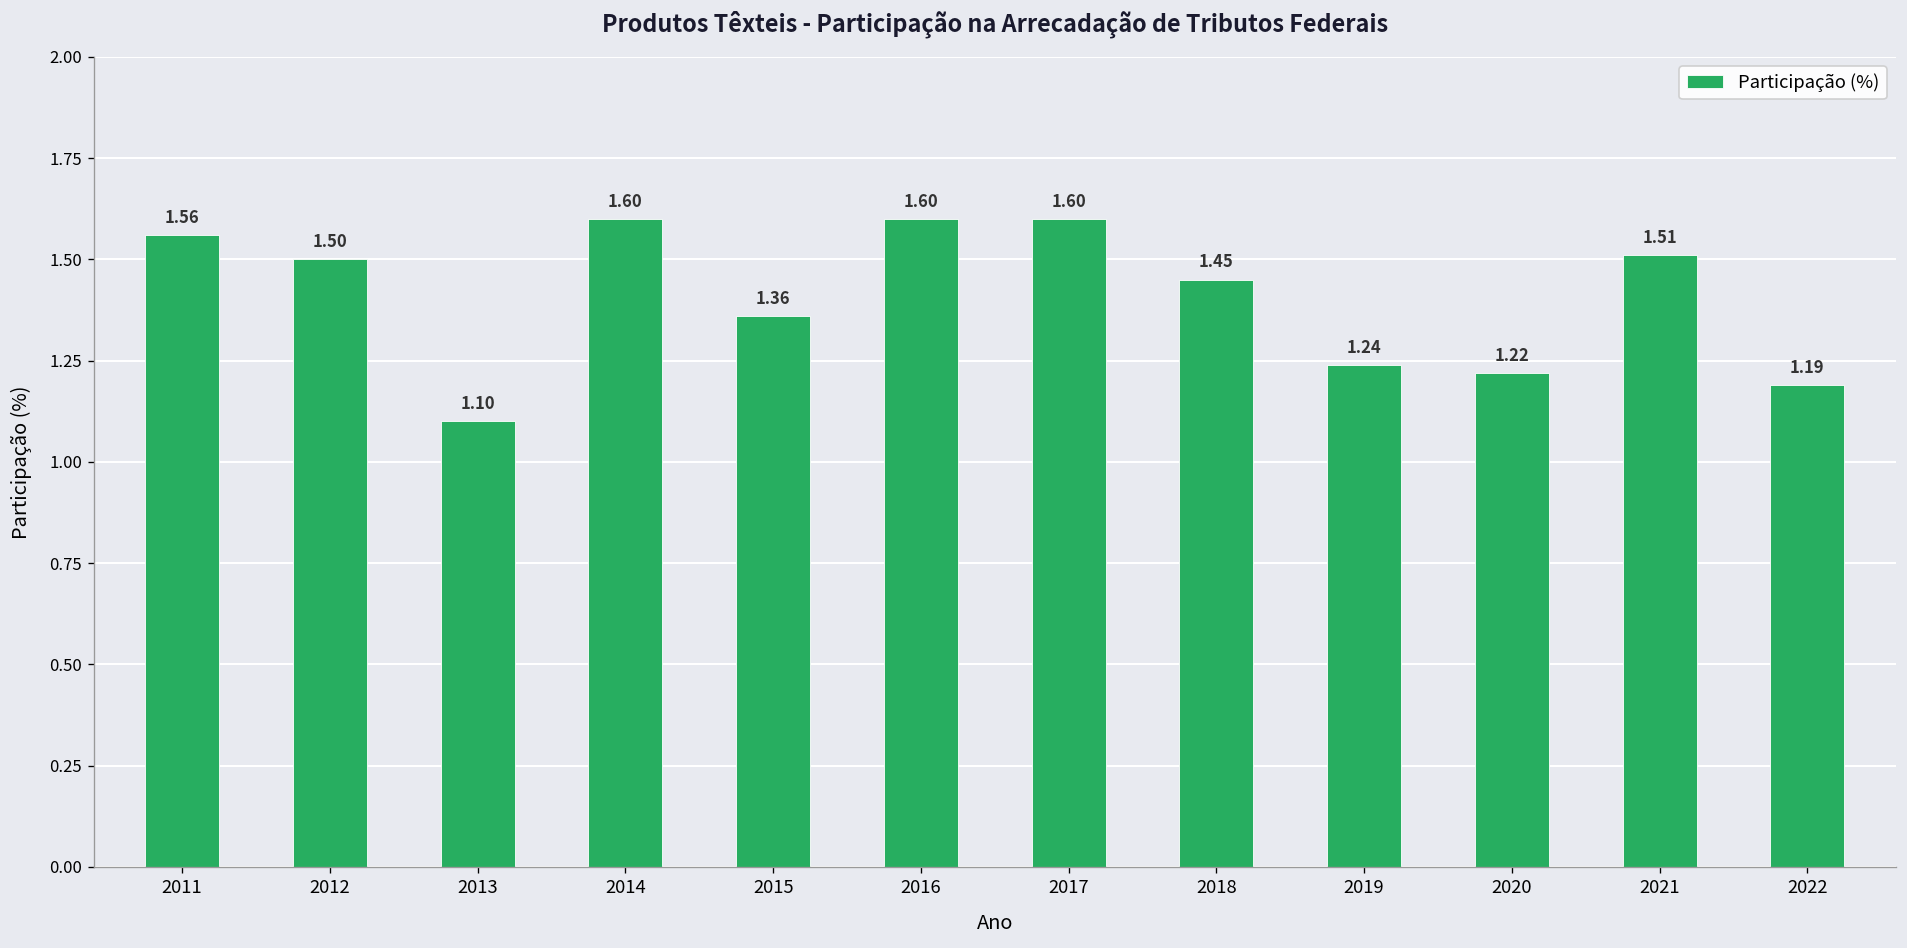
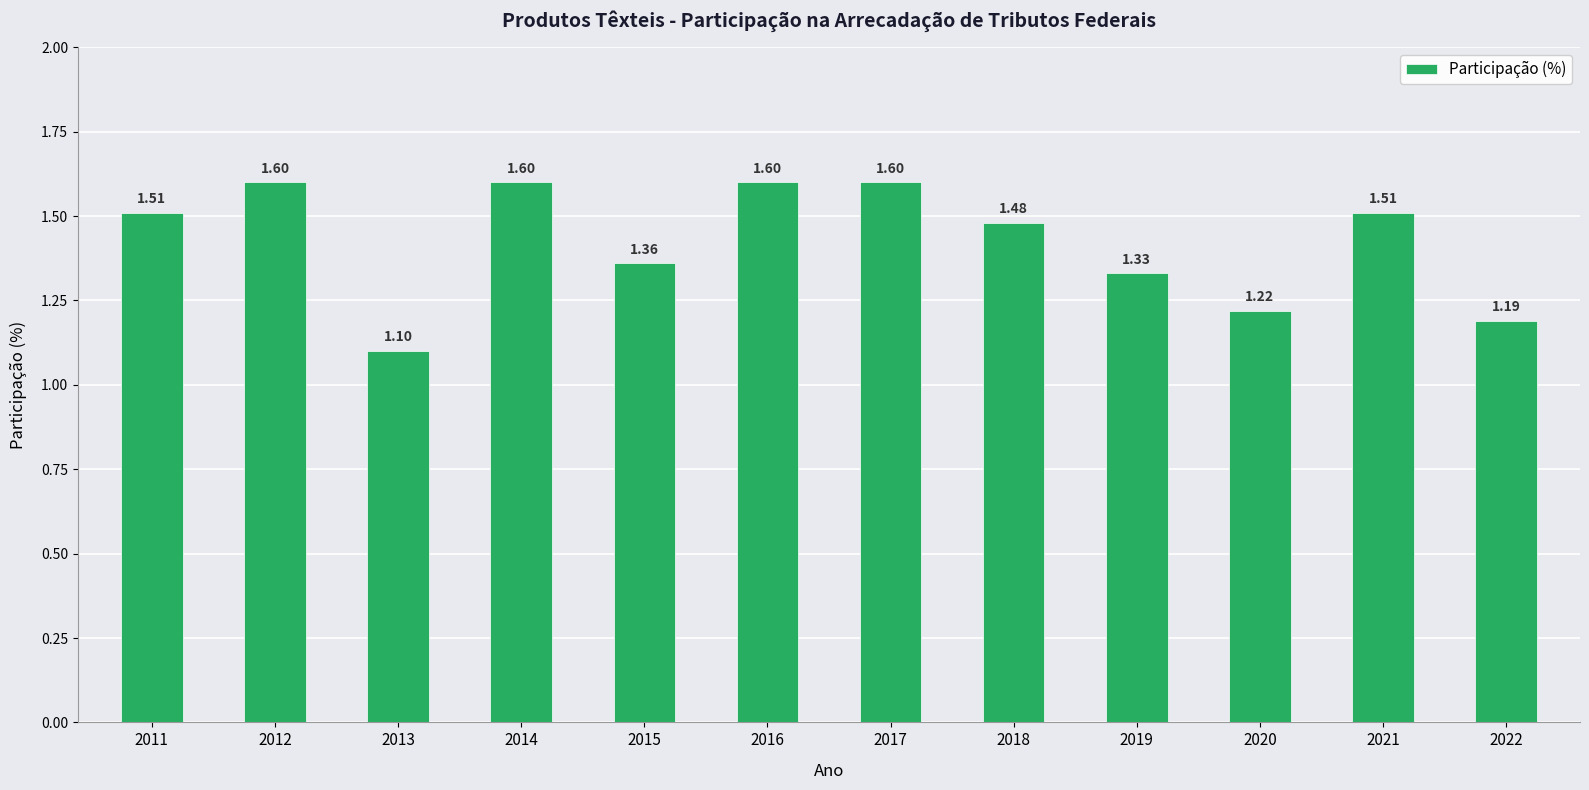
  {
-   "2011": 1.56,
-   "2012": 1.50,
+   "2011": 1.51,
+   "2012": 1.60,
    "2013": 1.10,
    "2014": 1.60,
    "2015": 1.36,
    "2016": 1.60,
    "2017": 1.60,
-   "2018": 1.45,
-   "2019": 1.24,
+   "2018": 1.48,
+   "2019": 1.33,
    "2020": 1.22,
    "2021": 1.51,
    "2022": 1.19
  }
